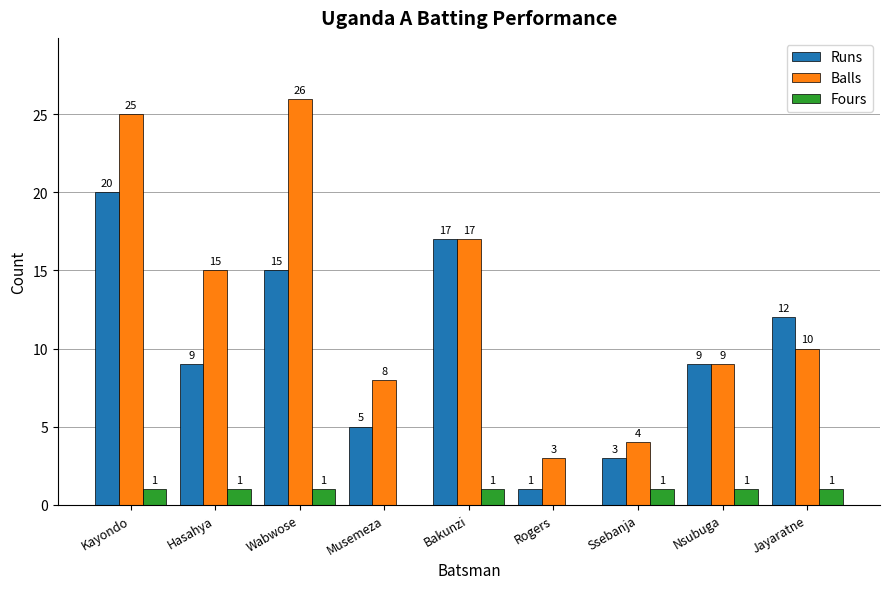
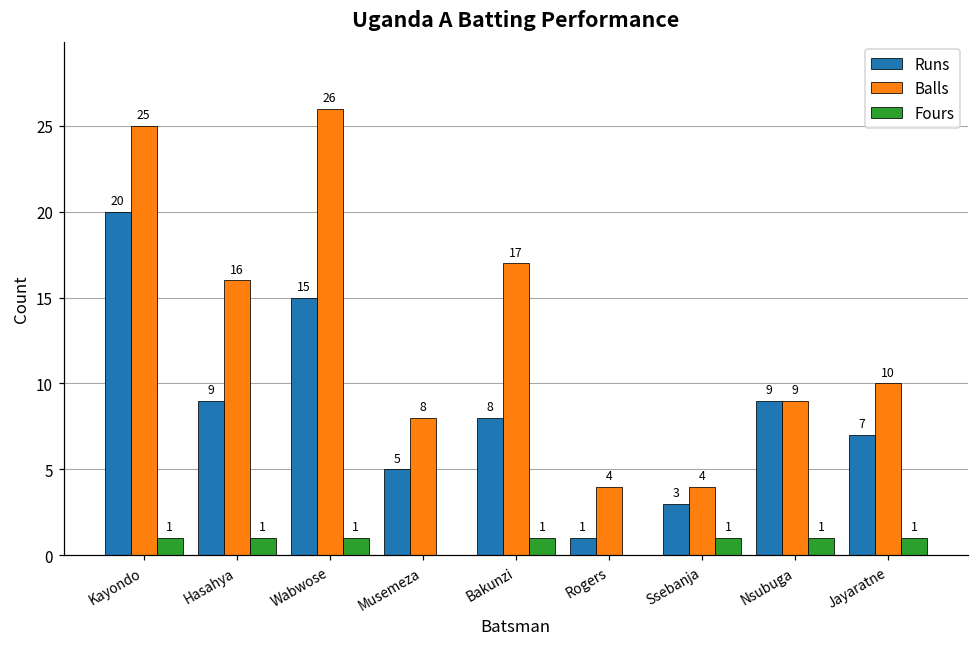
  {
    "Runs": {
      "Kayondo": 20,
      "Hasahya": 9,
      "Wabwose": 15,
      "Musemeza": 5,
-     "Bakunzi": 17,
+     "Bakunzi": 8,
      "Rogers": 1,
      "Ssebanja": 3,
      "Nsubuga": 9,
-     "Jayaratne": 12
+     "Jayaratne": 7
    },
    "Balls": {
      "Kayondo": 25,
-     "Hasahya": 15,
+     "Hasahya": 16,
      "Wabwose": 26,
      "Musemeza": 8,
      "Bakunzi": 17,
-     "Rogers": 3,
+     "Rogers": 4,
      "Ssebanja": 4,
      "Nsubuga": 9,
      "Jayaratne": 10
    },
    "Fours": {
      "Kayondo": 1,
      "Hasahya": 1,
      "Wabwose": 1,
      "Bakunzi": 1,
      "Ssebanja": 1,
      "Nsubuga": 1,
      "Jayaratne": 1
    }
  }
